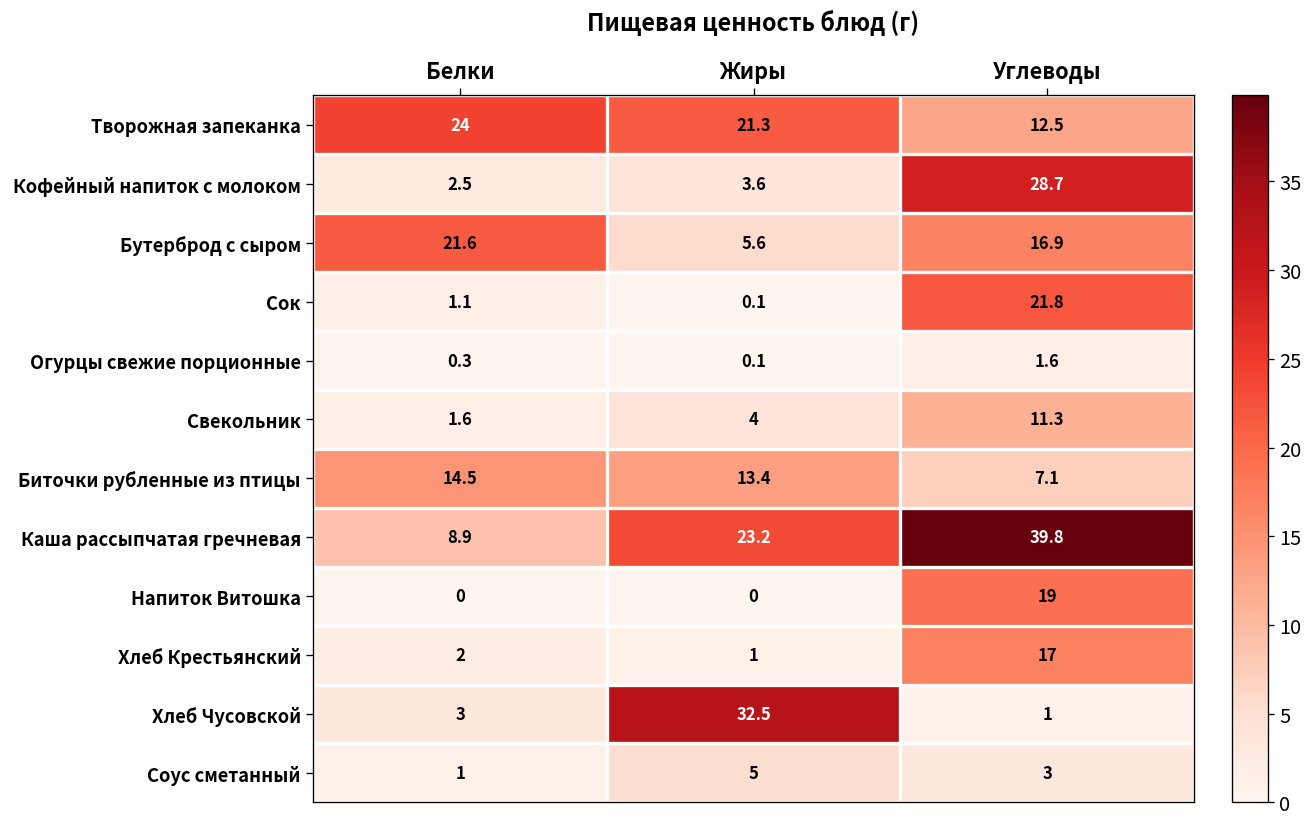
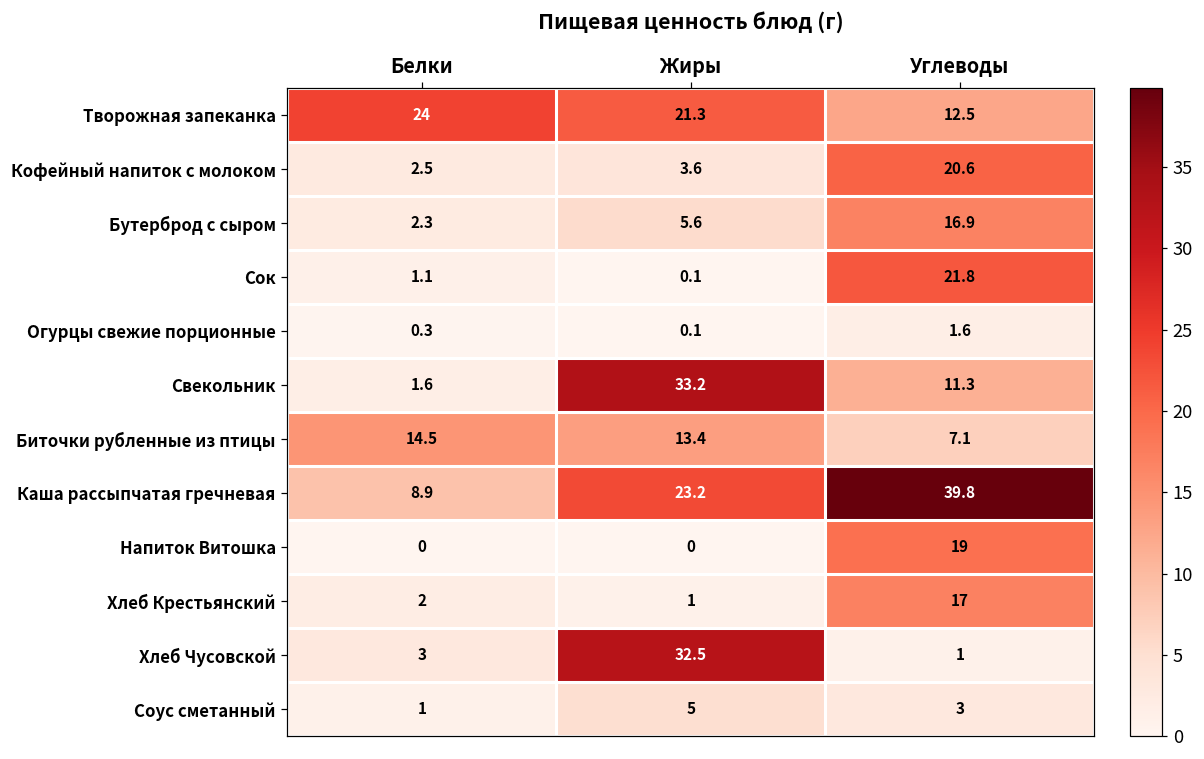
  {
    "Творожная запеканка": {
      "Белки": 24,
      "Жиры": 21.3,
      "Углеводы": 12.5
    },
    "Кофейный напиток с молоком": {
      "Белки": 2.5,
      "Жиры": 3.6,
-     "Углеводы": 28.7
+     "Углеводы": 20.6
    },
    "Бутерброд с сыром": {
-     "Белки": 21.6,
+     "Белки": 2.3,
      "Жиры": 5.6,
      "Углеводы": 16.9
    },
    "Сок": {
      "Белки": 1.1,
      "Жиры": 0.1,
      "Углеводы": 21.8
    },
    "Огурцы свежие порционные": {
      "Белки": 0.3,
      "Жиры": 0.1,
      "Углеводы": 1.6
    },
    "Свекольник": {
      "Белки": 1.6,
-     "Жиры": 4,
+     "Жиры": 33.2,
      "Углеводы": 11.3
    },
    "Биточки рубленные из птицы": {
      "Белки": 14.5,
      "Жиры": 13.4,
      "Углеводы": 7.1
    },
    "Каша рассыпчатая гречневая": {
      "Белки": 8.9,
      "Жиры": 23.2,
      "Углеводы": 39.8
    },
    "Напиток Витошка": {
      "Белки": 0,
      "Жиры": 0,
      "Углеводы": 19
    },
    "Хлеб Крестьянский": {
      "Белки": 2,
      "Жиры": 1,
      "Углеводы": 17
    },
    "Хлеб Чусовской": {
      "Белки": 3,
      "Жиры": 32.5,
      "Углеводы": 1
    },
    "Соус сметанный": {
      "Белки": 1,
      "Жиры": 5,
      "Углеводы": 3
    }
  }
